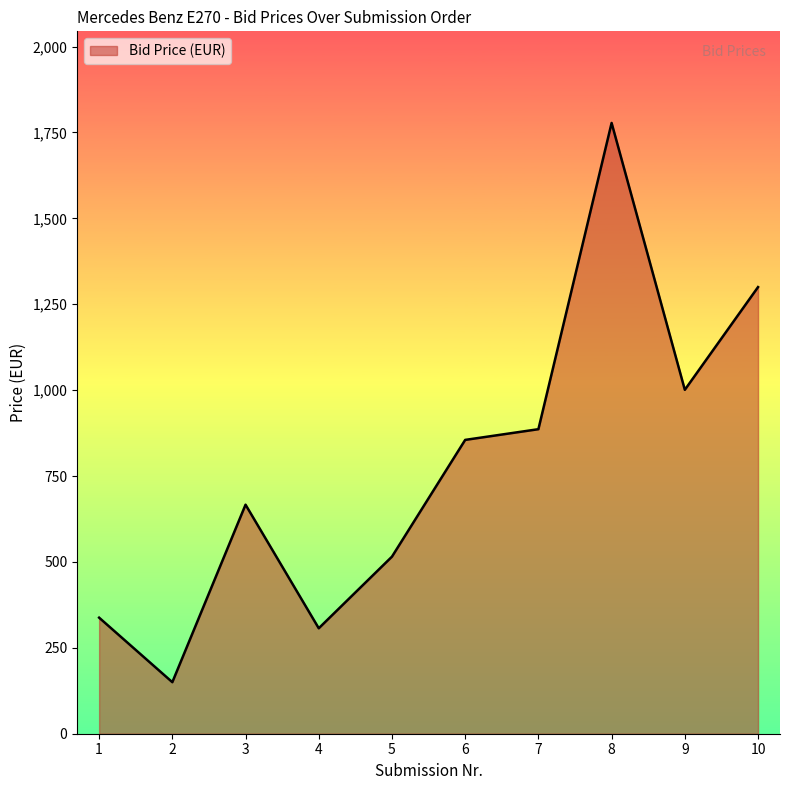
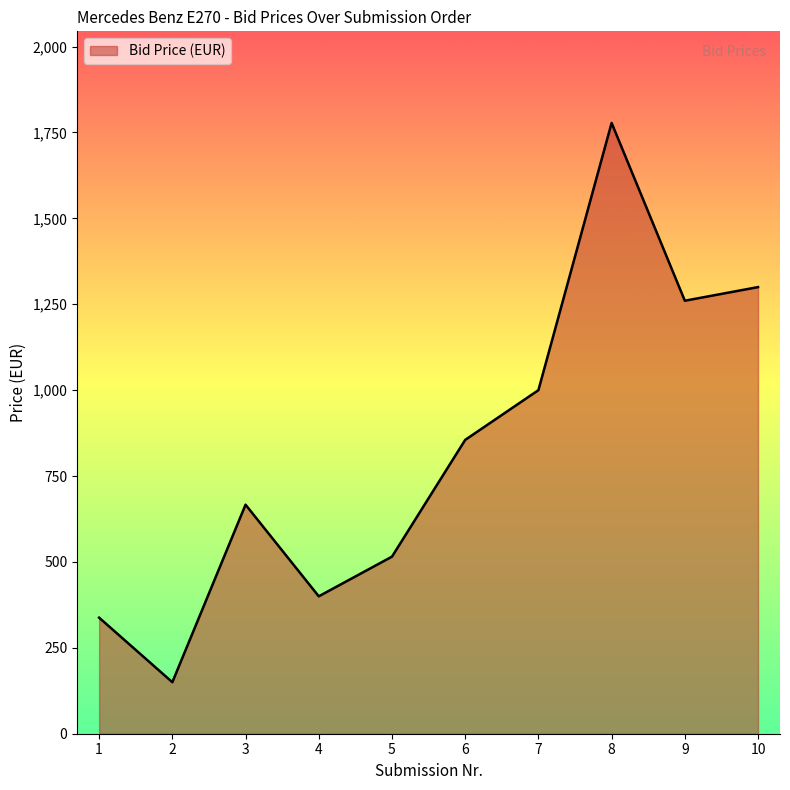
  {
    "1": "340",
    "2": "150",
    "3": "670",
-   "4": "310",
+   "4": "400",
    "5": "520",
    "6": "860",
-   "7": "890",
+   "7": "1,000",
    "8": "1,780",
-   "9": "1,000",
+   "9": "1,260",
    "10": "1,300"
  }
